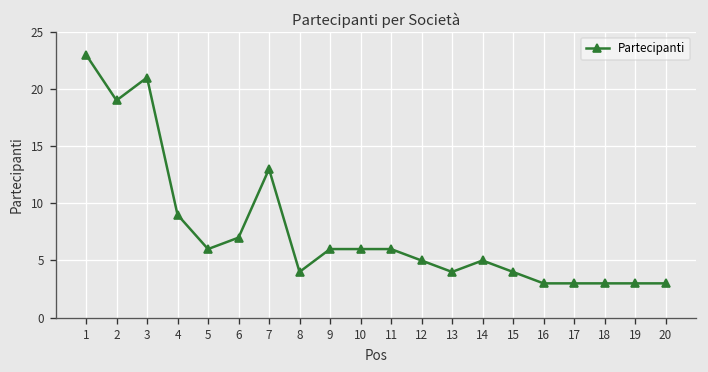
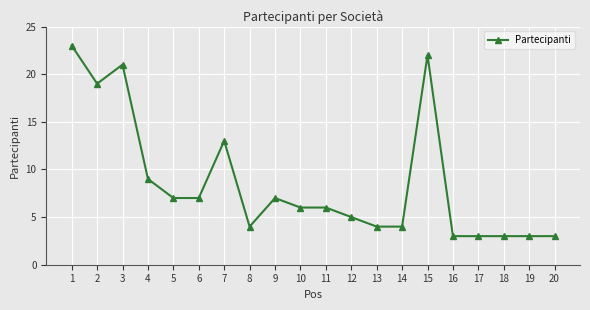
  {
    "1": 23,
    "2": 19,
    "3": 21,
    "4": 9,
-   "5": 6,
+   "5": 7,
    "6": 7,
    "7": 13,
    "8": 4,
-   "9": 6,
+   "9": 7,
    "10": 6,
    "11": 6,
    "12": 5,
    "13": 4,
-   "14": 5,
-   "15": 4,
+   "14": 4,
+   "15": 22,
    "16": 3,
    "17": 3,
    "18": 3,
    "19": 3,
    "20": 3
  }
